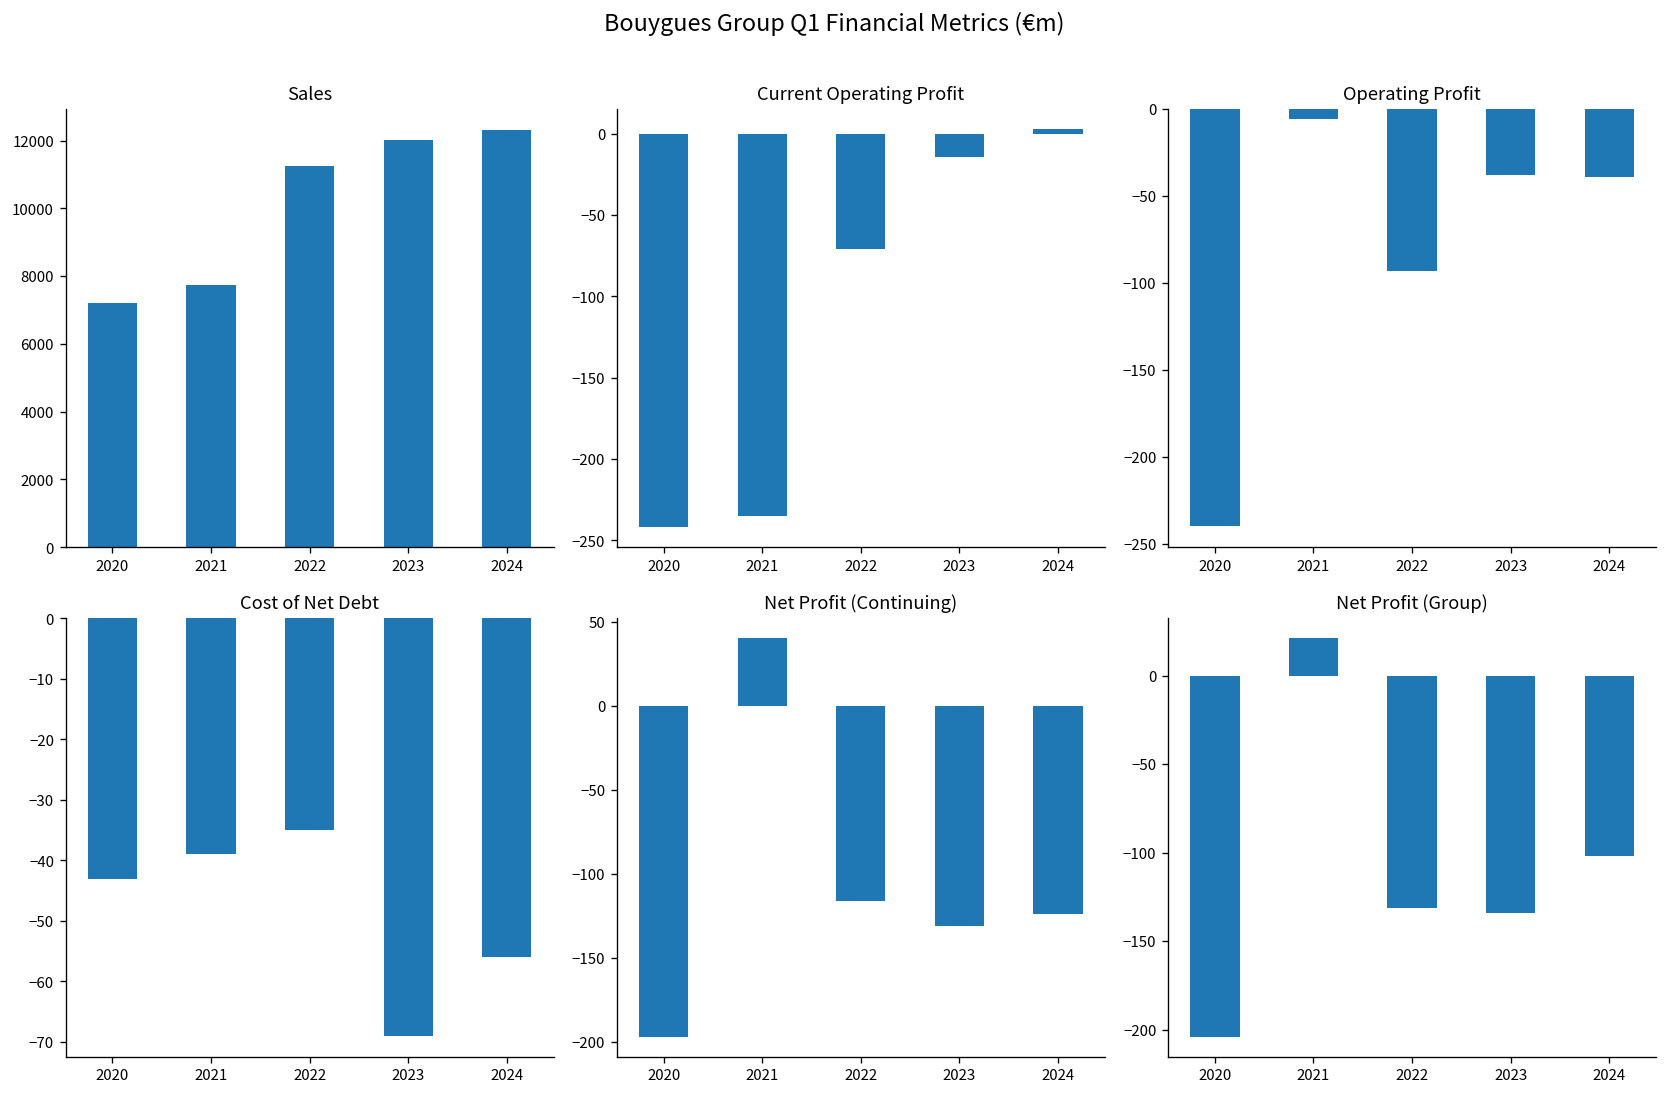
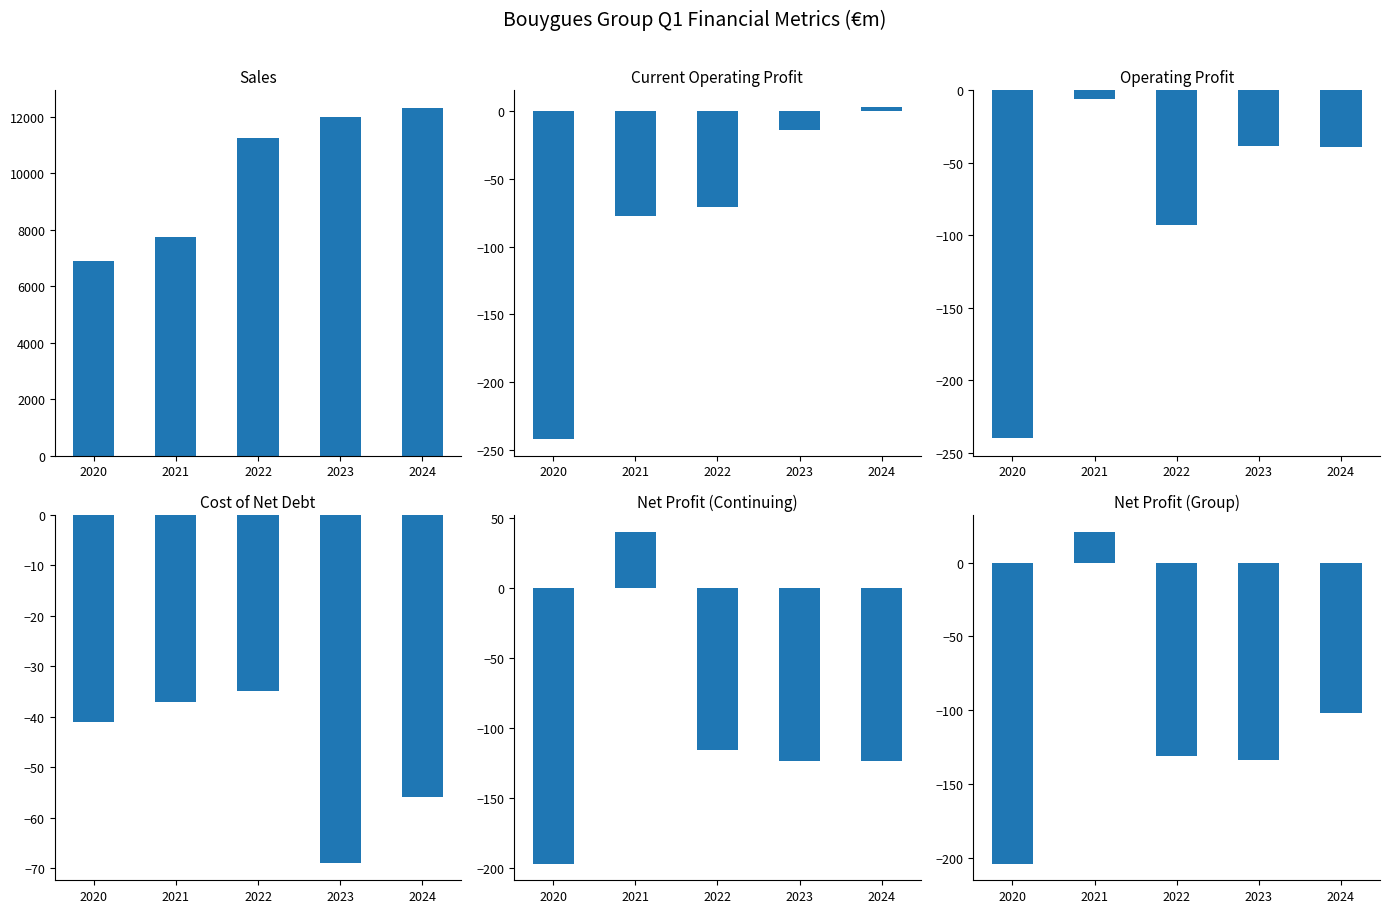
  {
    "Sales": {
-     "2020": 7200,
+     "2020": 6900,
      "2021": 7700,
      "2022": 11300,
      "2023": 12000,
      "2024": 12300
    },
    "Current Operating Profit": {
      "2020": -242,
-     "2021": -235,
+     "2021": -77,
      "2022": -71,
      "2023": -14,
      "2024": 3
    },
    "Operating Profit": {
      "2020": -240,
      "2021": -6,
      "2022": -93,
      "2023": -38,
      "2024": -39
    },
    "Cost of Net Debt": {
-     "2020": -43,
-     "2021": -39,
+     "2020": -41,
+     "2021": -37,
      "2022": -35,
      "2023": -69,
      "2024": -56
    },
    "Net Profit (Continuing)": {
      "2020": -197,
      "2021": 40,
      "2022": -116,
-     "2023": -131,
+     "2023": -124,
      "2024": -124
    },
    "Net Profit (Group)": {
      "2020": -204,
      "2021": 21,
      "2022": -131,
      "2023": -134,
      "2024": -102
    }
  }
